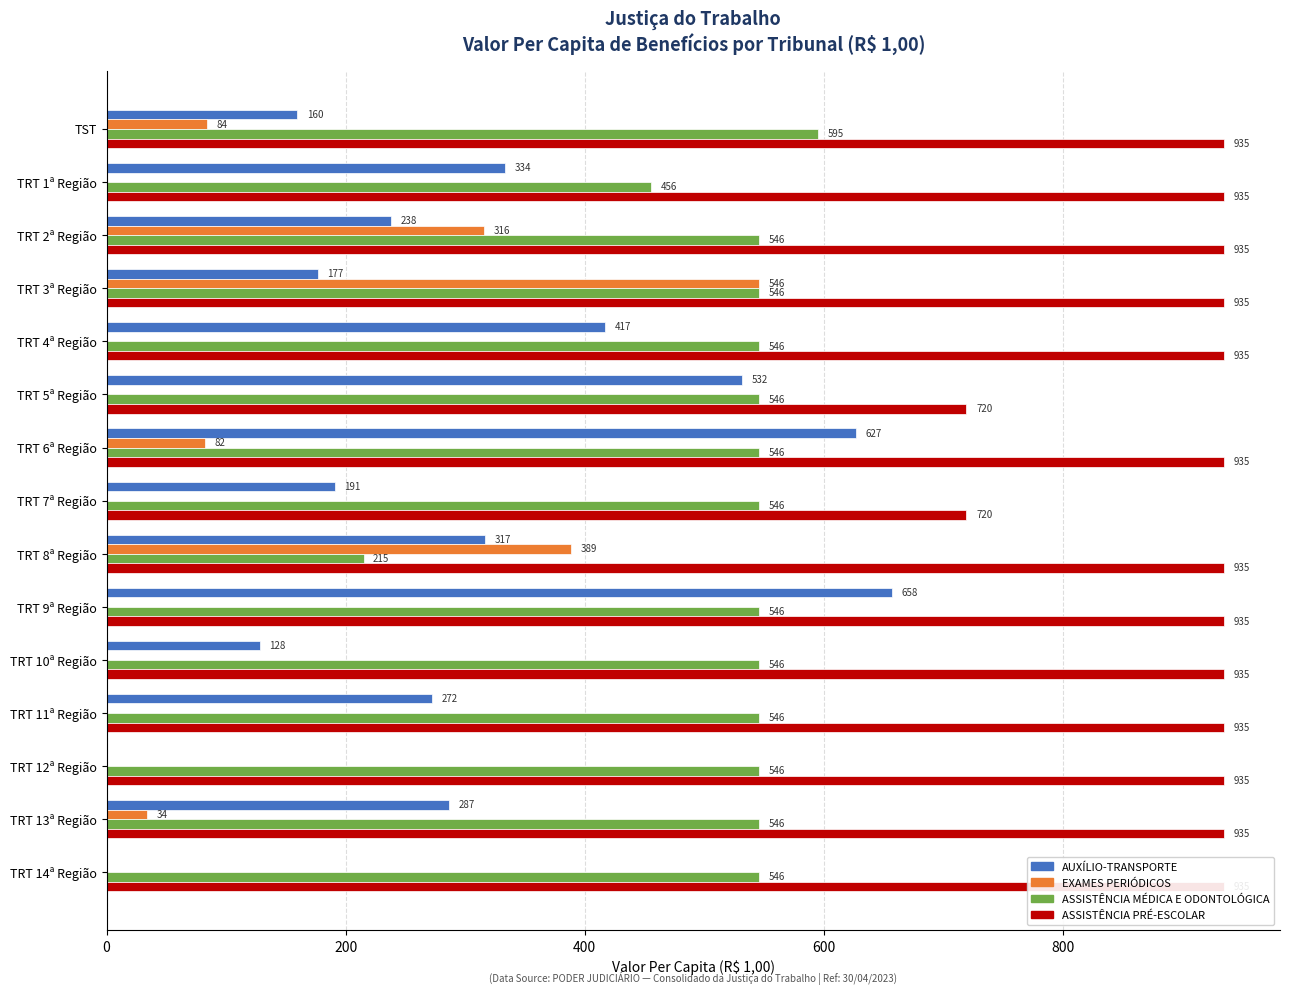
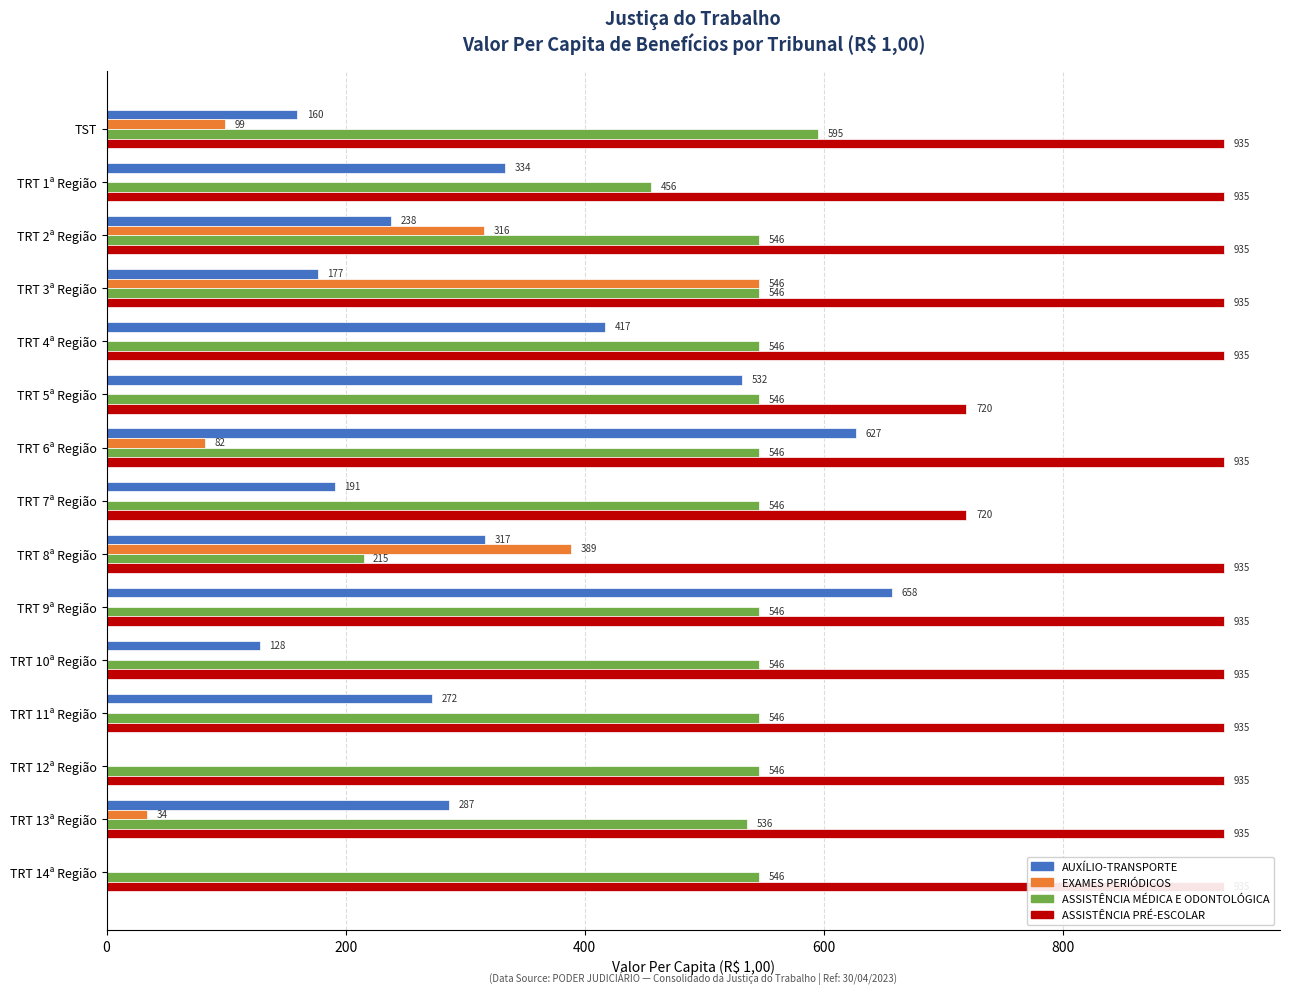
  {
    "AUXÍLIO-TRANSPORTE": {
      "TST": 160,
      "TRT 1ª Região": 334,
      "TRT 2ª Região": 238,
      "TRT 3ª Região": 177,
      "TRT 4ª Região": 417,
      "TRT 5ª Região": 532,
      "TRT 6ª Região": 627,
      "TRT 7ª Região": 191,
      "TRT 8ª Região": 317,
      "TRT 9ª Região": 658,
      "TRT 10ª Região": 128,
      "TRT 11ª Região": 272,
      "TRT 13ª Região": 287
    },
    "EXAMES PERIÓDICOS": {
-     "TST": 84,
+     "TST": 99,
      "TRT 2ª Região": 316,
      "TRT 3ª Região": 546,
      "TRT 6ª Região": 82,
      "TRT 8ª Região": 389,
      "TRT 13ª Região": 34
    },
    "ASSISTÊNCIA MÉDICA E ODONTOLÓGICA": {
      "TST": 595,
      "TRT 1ª Região": 456,
      "TRT 2ª Região": 546,
      "TRT 3ª Região": 546,
      "TRT 4ª Região": 546,
      "TRT 5ª Região": 546,
      "TRT 6ª Região": 546,
      "TRT 7ª Região": 546,
      "TRT 8ª Região": 215,
      "TRT 9ª Região": 546,
      "TRT 10ª Região": 546,
      "TRT 11ª Região": 546,
      "TRT 12ª Região": 546,
-     "TRT 13ª Região": 546,
+     "TRT 13ª Região": 536,
      "TRT 14ª Região": 546
    },
    "ASSISTÊNCIA PRÉ-ESCOLAR": {
      "TST": 935,
      "TRT 1ª Região": 935,
      "TRT 2ª Região": 935,
      "TRT 3ª Região": 935,
      "TRT 4ª Região": 935,
      "TRT 5ª Região": 720,
      "TRT 6ª Região": 935,
      "TRT 7ª Região": 720,
      "TRT 8ª Região": 935,
      "TRT 9ª Região": 935,
      "TRT 10ª Região": 935,
      "TRT 11ª Região": 935,
      "TRT 12ª Região": 935,
      "TRT 13ª Região": 935
    }
  }
